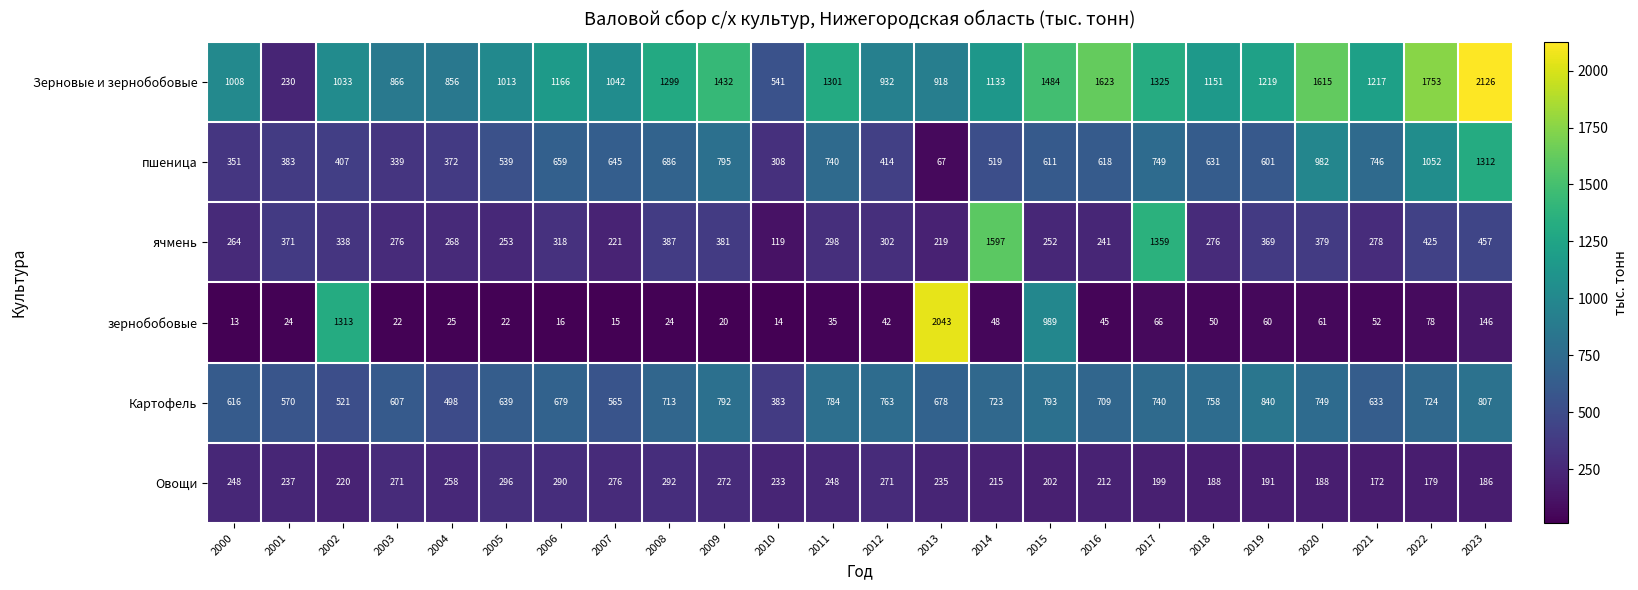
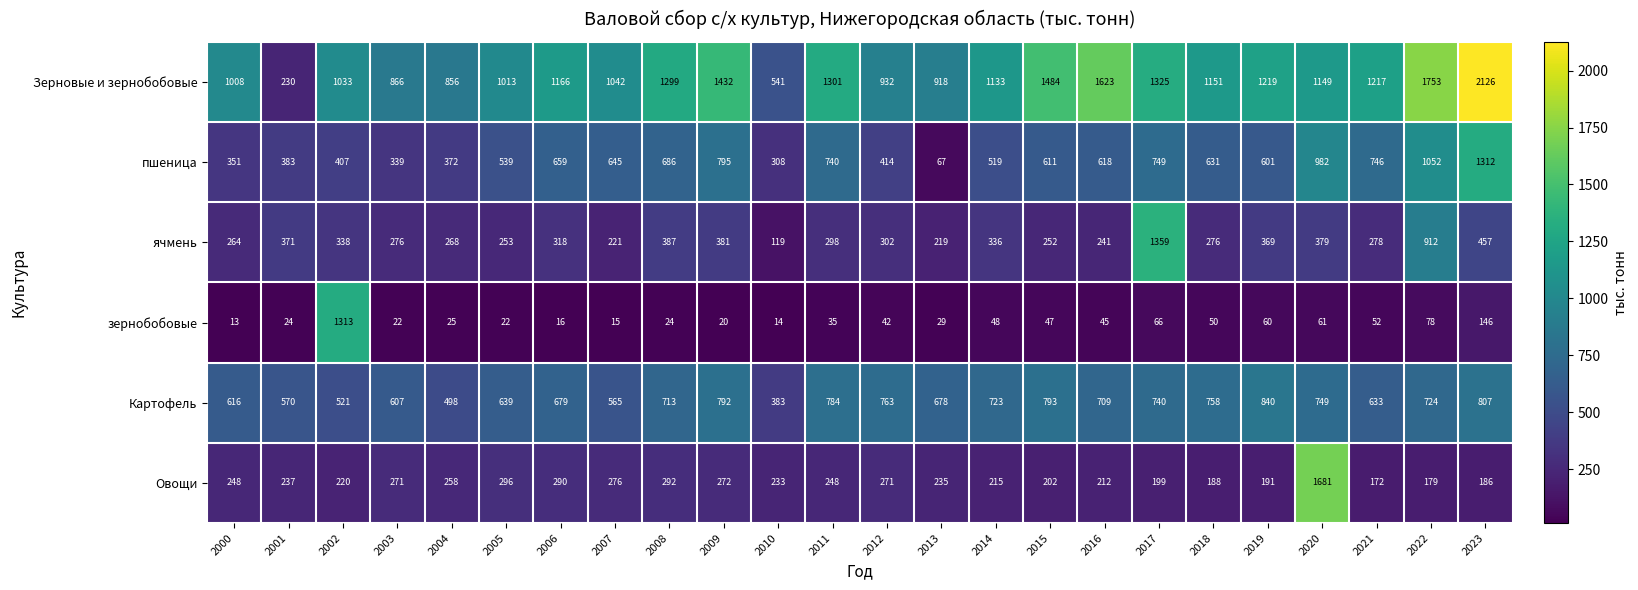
  {
    "Зерновые и зернобобовые": {
      "2000": 1008,
      "2001": 230,
      "2002": 1033,
      "2003": 866,
      "2004": 856,
      "2005": 1013,
      "2006": 1166,
      "2007": 1042,
      "2008": 1299,
      "2009": 1432,
      "2010": 541,
      "2011": 1301,
      "2012": 932,
      "2013": 918,
      "2014": 1133,
      "2015": 1484,
      "2016": 1623,
      "2017": 1325,
      "2018": 1151,
      "2019": 1219,
-     "2020": 1615,
+     "2020": 1149,
      "2021": 1217,
      "2022": 1753,
      "2023": 2126
    },
    "пшеница": {
      "2000": 351,
      "2001": 383,
      "2002": 407,
      "2003": 339,
      "2004": 372,
      "2005": 539,
      "2006": 659,
      "2007": 645,
      "2008": 686,
      "2009": 795,
      "2010": 308,
      "2011": 740,
      "2012": 414,
      "2013": 67,
      "2014": 519,
      "2015": 611,
      "2016": 618,
      "2017": 749,
      "2018": 631,
      "2019": 601,
      "2020": 982,
      "2021": 746,
      "2022": 1052,
      "2023": 1312
    },
    "ячмень": {
      "2000": 264,
      "2001": 371,
      "2002": 338,
      "2003": 276,
      "2004": 268,
      "2005": 253,
      "2006": 318,
      "2007": 221,
      "2008": 387,
      "2009": 381,
      "2010": 119,
      "2011": 298,
      "2012": 302,
      "2013": 219,
-     "2014": 1597,
+     "2014": 336,
      "2015": 252,
      "2016": 241,
      "2017": 1359,
      "2018": 276,
      "2019": 369,
      "2020": 379,
      "2021": 278,
-     "2022": 425,
+     "2022": 912,
      "2023": 457
    },
    "зернобобовые": {
      "2000": 13,
      "2001": 24,
      "2002": 1313,
      "2003": 22,
      "2004": 25,
      "2005": 22,
      "2006": 16,
      "2007": 15,
      "2008": 24,
      "2009": 20,
      "2010": 14,
      "2011": 35,
      "2012": 42,
-     "2013": 2043,
+     "2013": 29,
      "2014": 48,
-     "2015": 989,
+     "2015": 47,
      "2016": 45,
      "2017": 66,
      "2018": 50,
      "2019": 60,
      "2020": 61,
      "2021": 52,
      "2022": 78,
      "2023": 146
    },
    "Картофель": {
      "2000": 616,
      "2001": 570,
      "2002": 521,
      "2003": 607,
      "2004": 498,
      "2005": 639,
      "2006": 679,
      "2007": 565,
      "2008": 713,
      "2009": 792,
      "2010": 383,
      "2011": 784,
      "2012": 763,
      "2013": 678,
      "2014": 723,
      "2015": 793,
      "2016": 709,
      "2017": 740,
      "2018": 758,
      "2019": 840,
      "2020": 749,
      "2021": 633,
      "2022": 724,
      "2023": 807
    },
    "Овощи": {
      "2000": 248,
      "2001": 237,
      "2002": 220,
      "2003": 271,
      "2004": 258,
      "2005": 296,
      "2006": 290,
      "2007": 276,
      "2008": 292,
      "2009": 272,
      "2010": 233,
      "2011": 248,
      "2012": 271,
      "2013": 235,
      "2014": 215,
      "2015": 202,
      "2016": 212,
      "2017": 199,
      "2018": 188,
      "2019": 191,
-     "2020": 188,
+     "2020": 1681,
      "2021": 172,
      "2022": 179,
      "2023": 186
    }
  }
